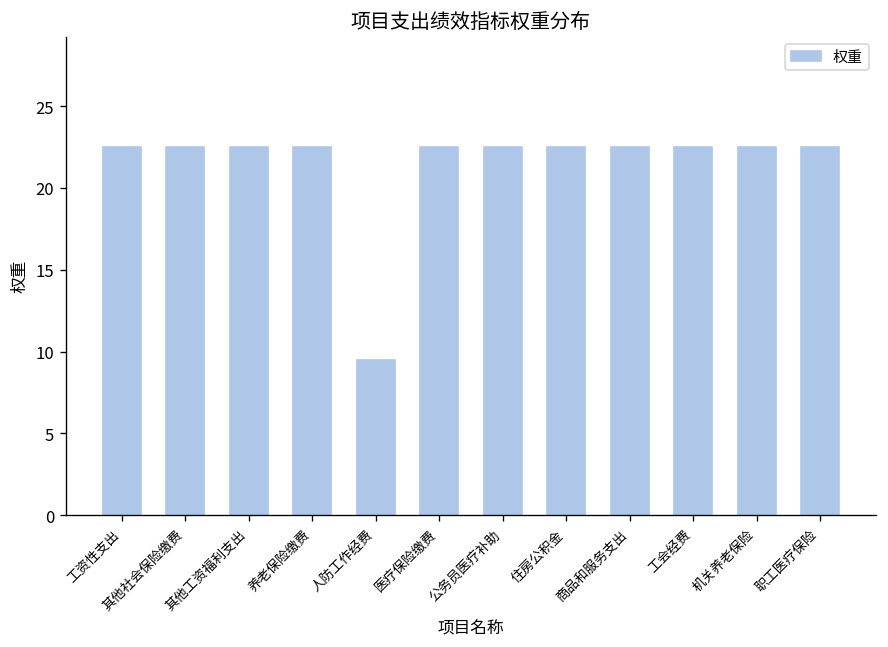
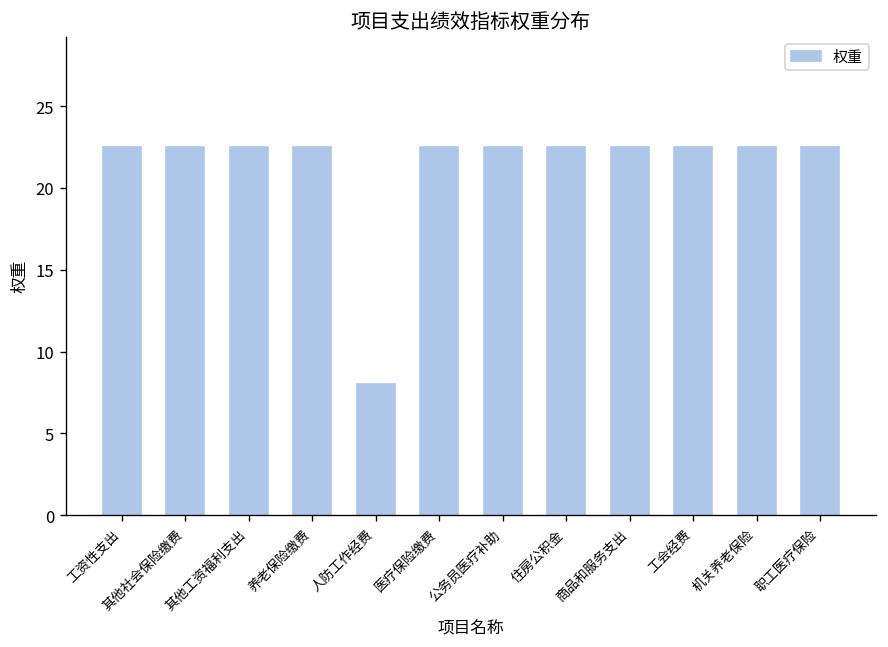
  {
    "工资性支出": 22.5,
    "其他社会保险缴费": 22.5,
    "其他工资福利支出": 22.5,
    "养老保险缴费": 22.5,
-   "人防工作经费": 9.5,
+   "人防工作经费": 8.0,
    "医疗保险缴费": 22.5,
    "公务员医疗补助": 22.5,
    "住房公积金": 22.5,
    "商品和服务支出": 22.5,
    "工会经费": 22.5,
    "机关养老保险": 22.5,
    "职工医疗保险": 22.5
  }
